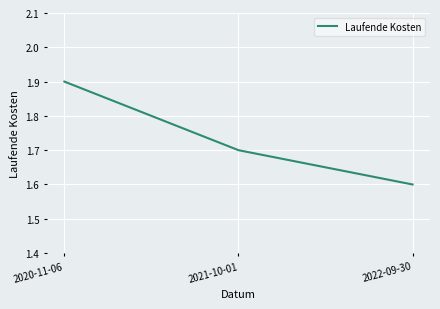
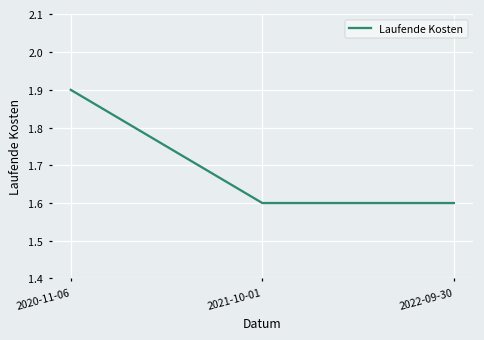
  {
    "2020-11-06": 1.9,
-   "2021-10-01": 1.7,
+   "2021-10-01": 1.6,
    "2022-09-30": 1.6
  }
